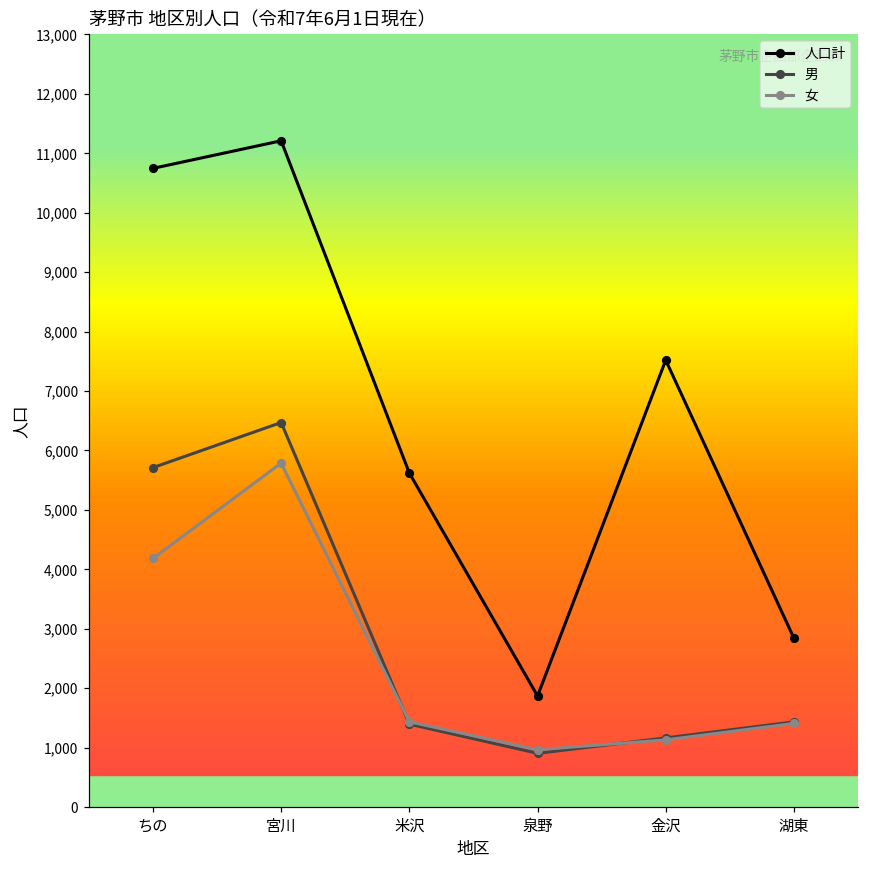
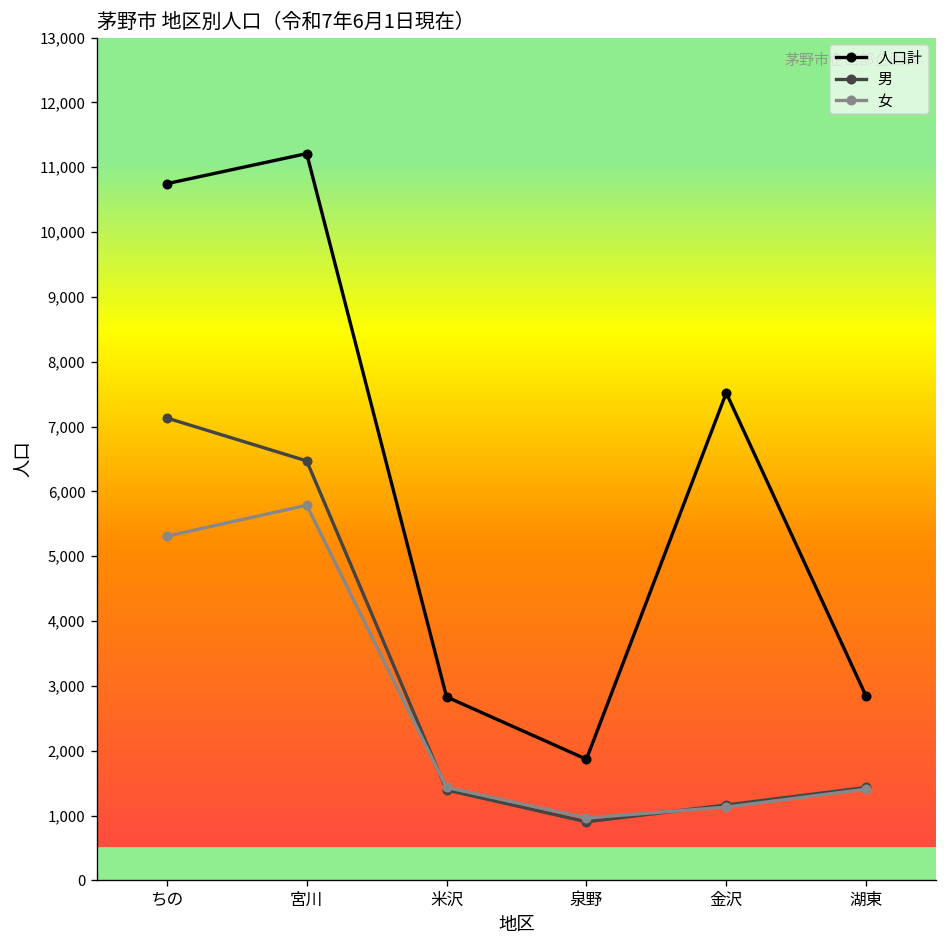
  {
    "人口計": {
      "ちの": "10,700",
      "宮川": "11,200",
-     "米沢": "5,600",
+     "米沢": "2,800",
      "泉野": "1,900",
      "金沢": "7,500",
      "湖東": "2,800"
    },
    "男": {
-     "ちの": "5,700",
+     "ちの": "7,100",
      "宮川": "6,500",
      "泉野": "900"
    },
    "女": {
-     "ちの": "4,200",
+     "ちの": "5,300",
      "宮川": "5,800",
      "泉野": "1,000"
    }
  }
